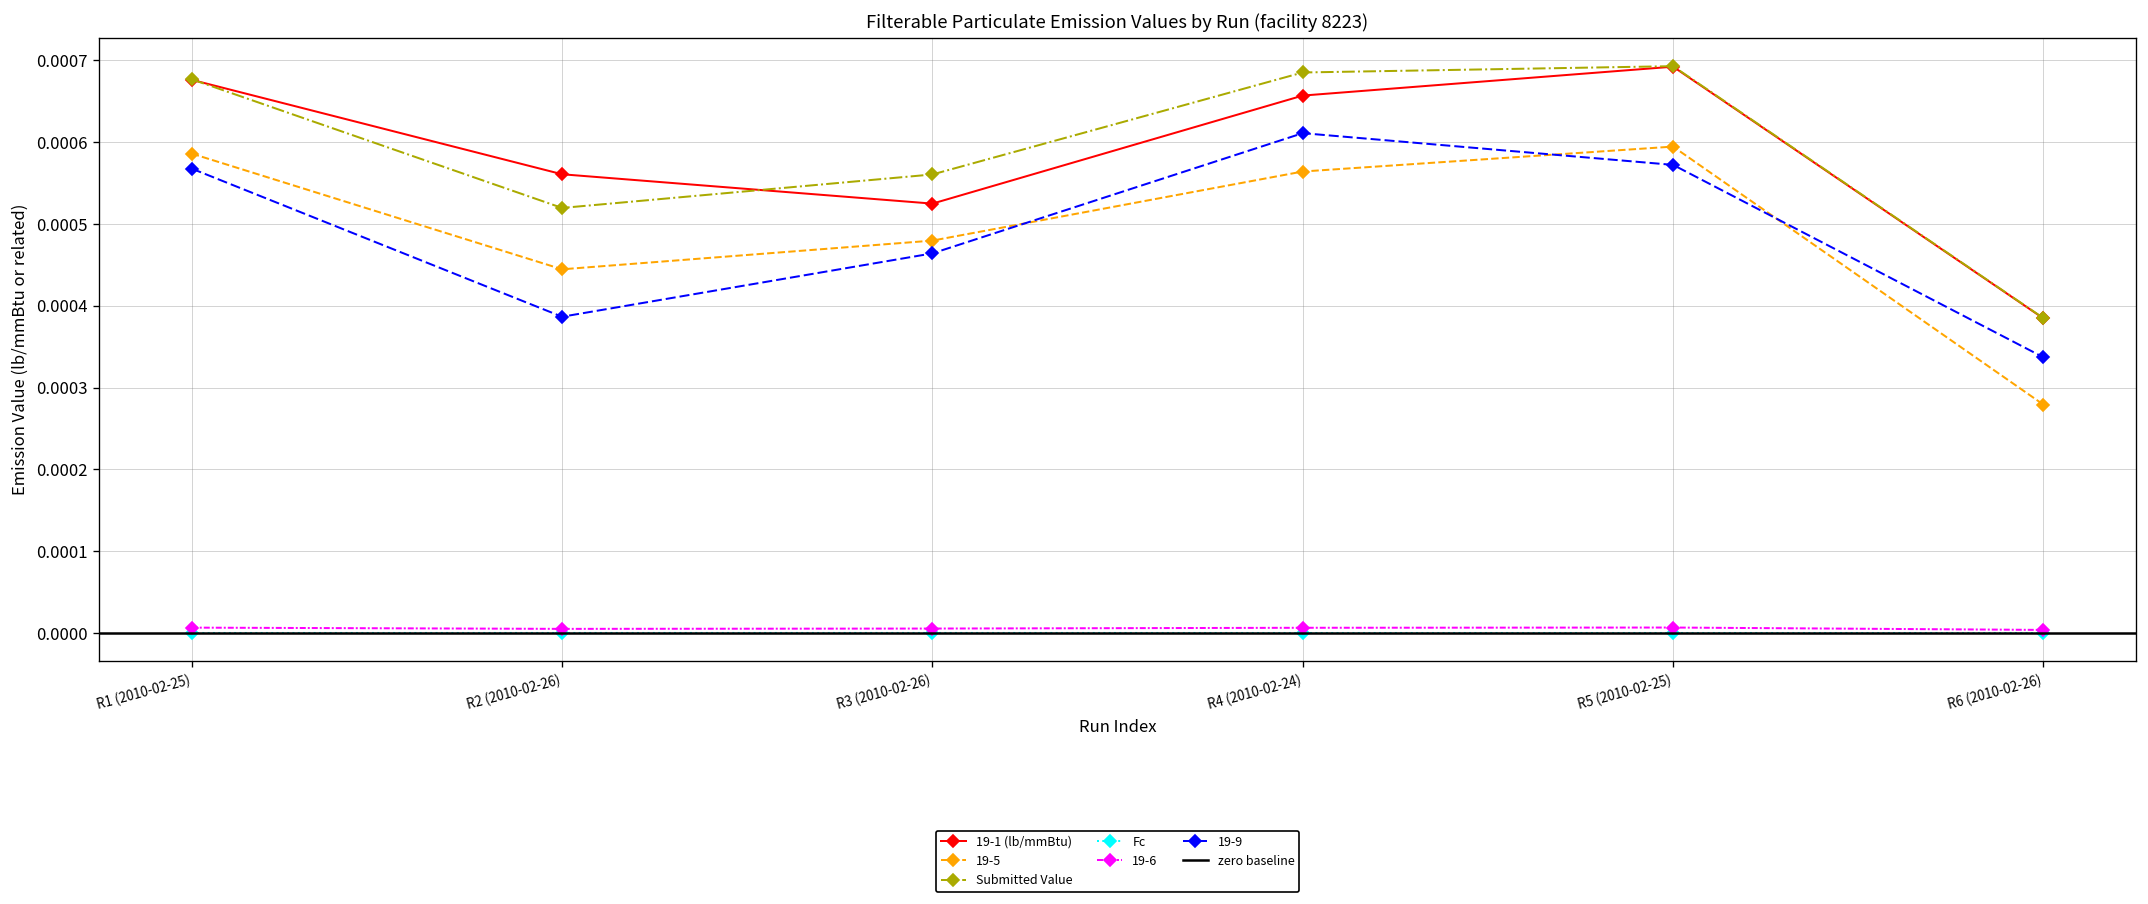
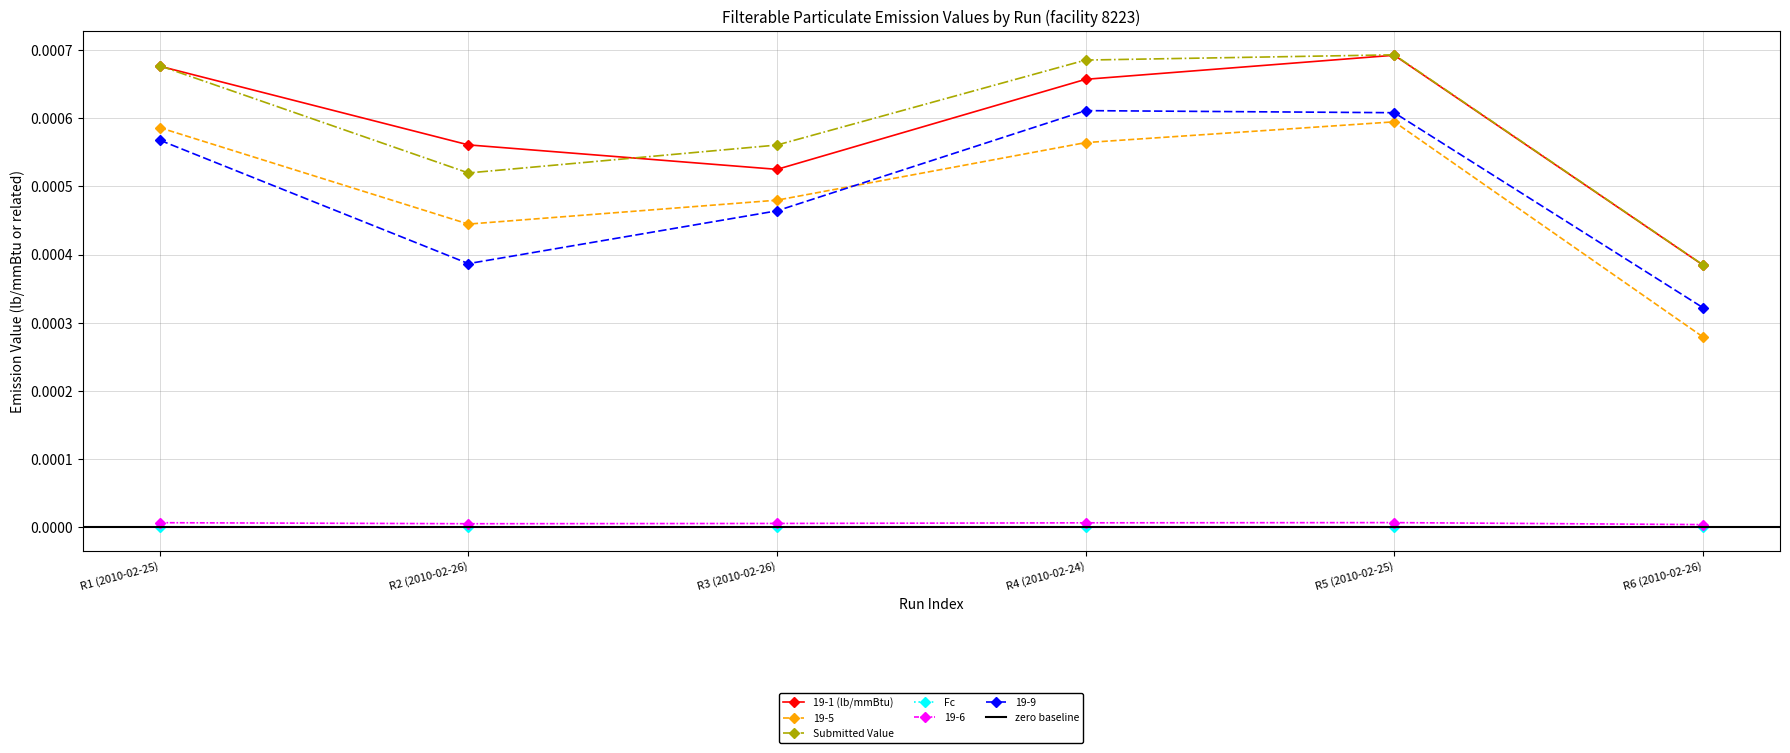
  {
    "19-1 (lb/mmBtu)": {
      "R2 (2010-02-26)": 0.00056,
      "R3 (2010-02-26)": 0.00052,
      "R4 (2010-02-24)": 0.00066
    },
    "19-5": {
      "R1 (2010-02-25)": 0.00059,
      "R2 (2010-02-26)": 0.00044,
      "R3 (2010-02-26)": 0.00048,
      "R4 (2010-02-24)": 0.00056,
      "R5 (2010-02-25)": 0.00059,
      "R6 (2010-02-26)": 0.00028
    },
    "Submitted Value": {
      "R2 (2010-02-26)": 0.00052,
      "R3 (2010-02-26)": 0.00056,
      "R4 (2010-02-24)": 0.00069
    },
    "Fc": {
      "R1 (2010-02-25)": 0.00000,
      "R2 (2010-02-26)": 0.00000,
      "R3 (2010-02-26)": 0.00000,
      "R4 (2010-02-24)": 0.00000,
      "R5 (2010-02-25)": 0.00000
    },
    "19-6": {
      "R1 (2010-02-25)": 0.00001,
      "R2 (2010-02-26)": 0.00001,
      "R3 (2010-02-26)": 0.00001,
      "R4 (2010-02-24)": 0.00001,
      "R5 (2010-02-25)": 0.00001
    },
    "19-9": {
      "R1 (2010-02-25)": 0.00057,
      "R2 (2010-02-26)": 0.00039,
      "R3 (2010-02-26)": 0.00046,
      "R4 (2010-02-24)": 0.00061,
-     "R5 (2010-02-25)": 0.00057,
-     "R6 (2010-02-26)": 0.00034
+     "R5 (2010-02-25)": 0.00061,
+     "R6 (2010-02-26)": 0.00032
    }
  }
